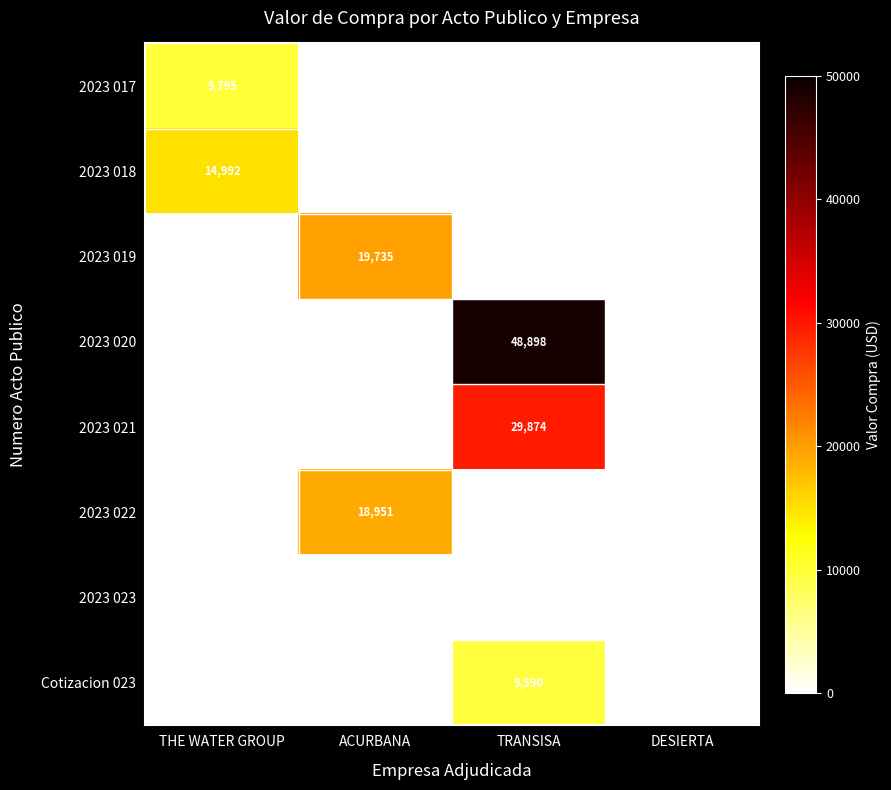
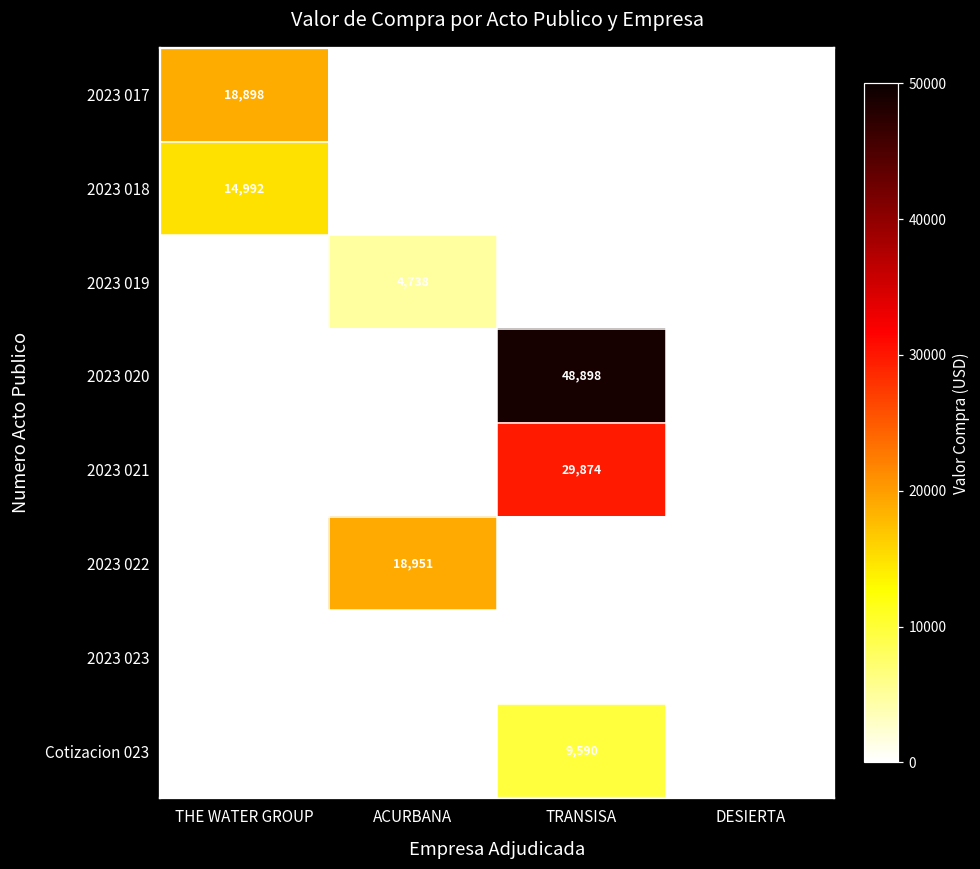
  {
    "2023 017": {
-     "THE WATER GROUP": "9,795"
+     "THE WATER GROUP": "18,898"
    },
    "2023 018": {
      "THE WATER GROUP": "14,992"
    },
    "2023 019": {
-     "ACURBANA": "19,735"
+     "ACURBANA": "4,738"
    },
    "2023 020": {
      "TRANSISA": "48,898"
    },
    "2023 021": {
      "TRANSISA": "29,874"
    },
    "2023 022": {
      "ACURBANA": "18,951"
    },
    "Cotizacion 023": {
      "TRANSISA": "9,590"
    }
  }
